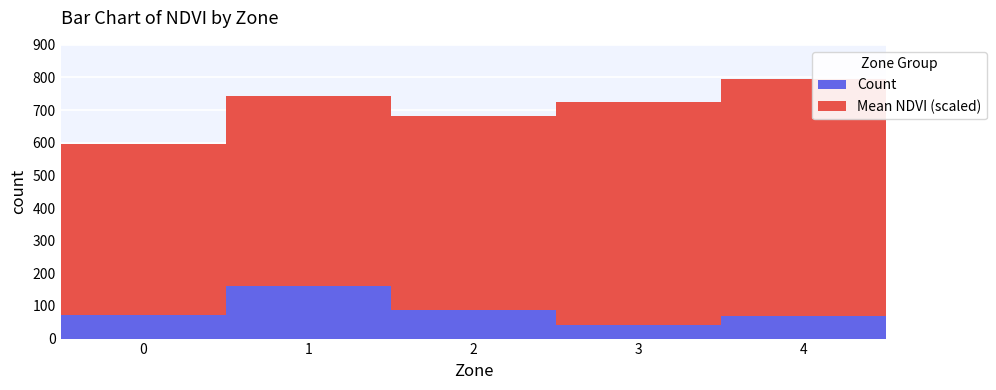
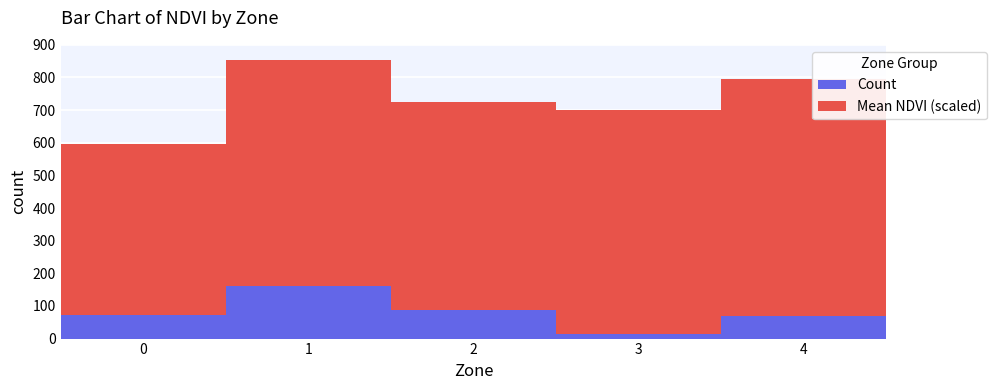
  {
    "Count": {
      "0": 70,
      "1": 160,
      "2": 90,
-     "3": 40,
+     "3": 20,
      "4": 70
    },
    "Mean NDVI (scaled)": {
      "0": 530,
-     "1": 580,
-     "2": 590,
+     "1": 690,
+     "2": 640,
      "3": 680,
      "4": 730
    }
  }
